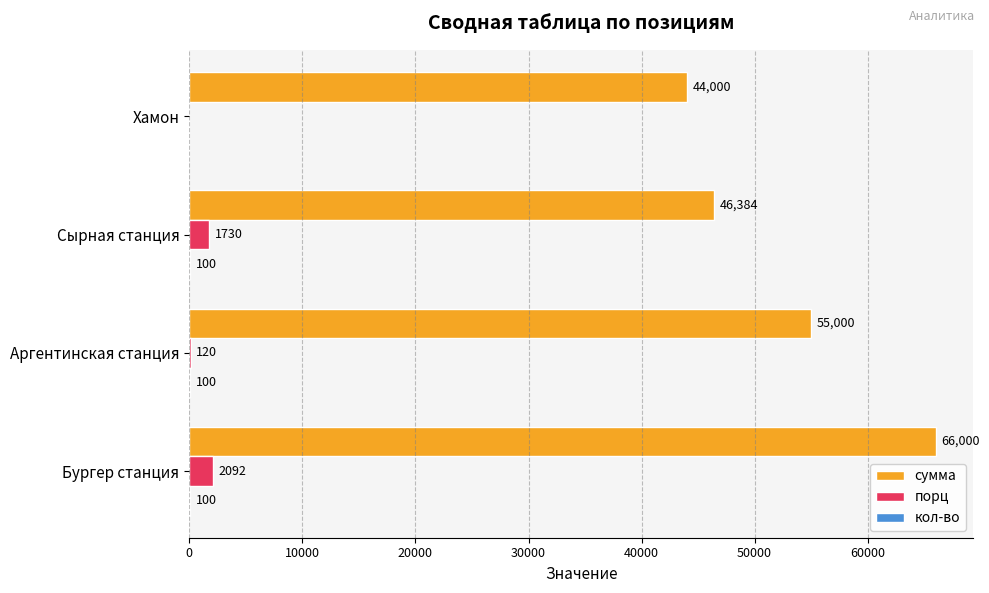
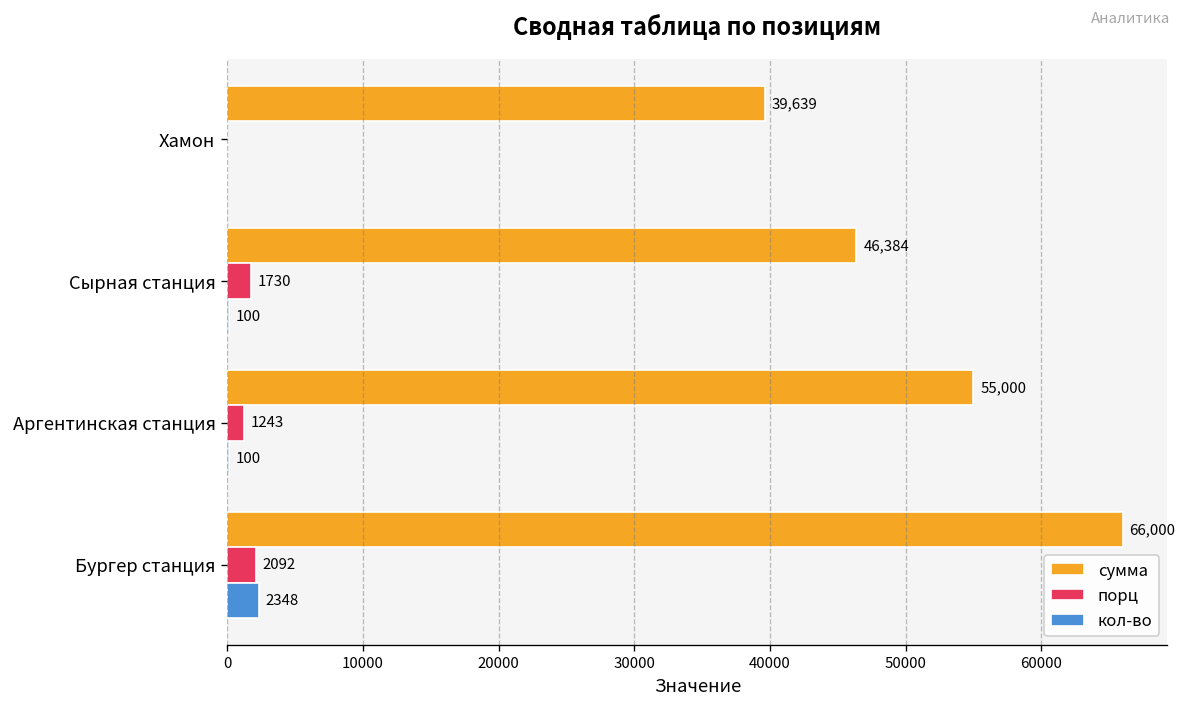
  {
    "сумма": {
-     "Хамон": "44,000",
+     "Хамон": "39,639",
      "Сырная станция": "46,384",
      "Аргентинская станция": "55,000",
      "Бургер станция": "66,000"
    },
    "порц": {
      "Сырная станция": "1730",
-     "Аргентинская станция": "120",
+     "Аргентинская станция": "1243",
      "Бургер станция": "2092"
    },
    "кол-во": {
      "Сырная станция": "100",
      "Аргентинская станция": "100",
-     "Бургер станция": "100"
+     "Бургер станция": "2348"
    }
  }
